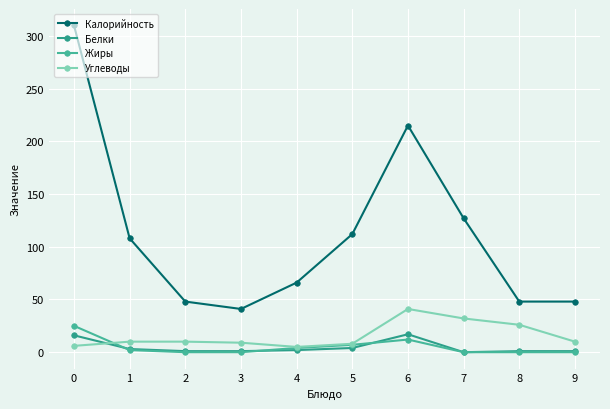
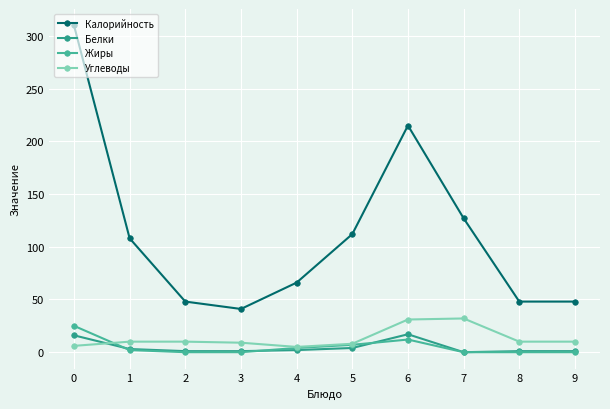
  {
    "Калорийность": {
      "1": 108,
      "2": 48,
      "3": 41,
      "4": 66,
      "5": 112,
      "6": 215,
      "7": 127,
      "8": 48,
      "9": 48
    },
    "Углеводы": {
      "0": 6,
      "1": 10,
      "2": 10,
      "3": 9,
-     "6": 41,
+     "6": 31,
      "7": 32,
-     "8": 26,
+     "8": 10,
      "9": 10
    }
  }
